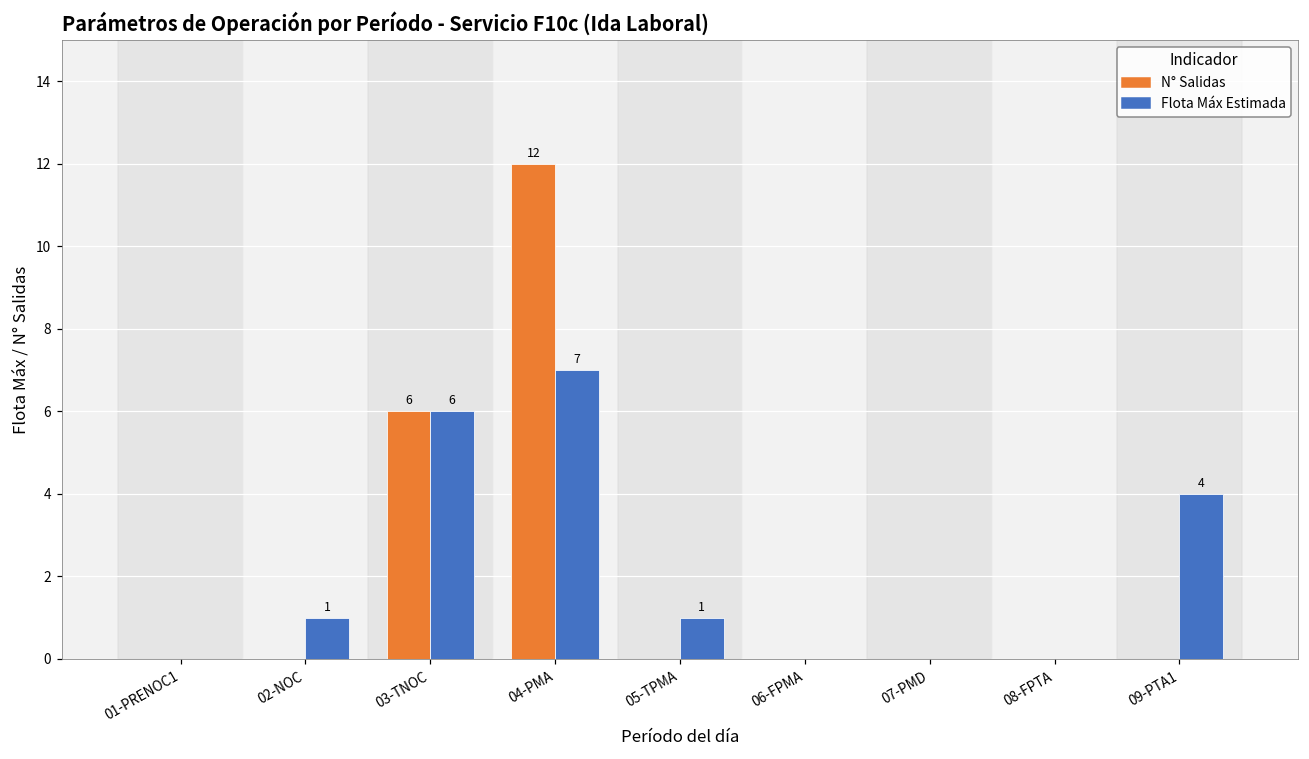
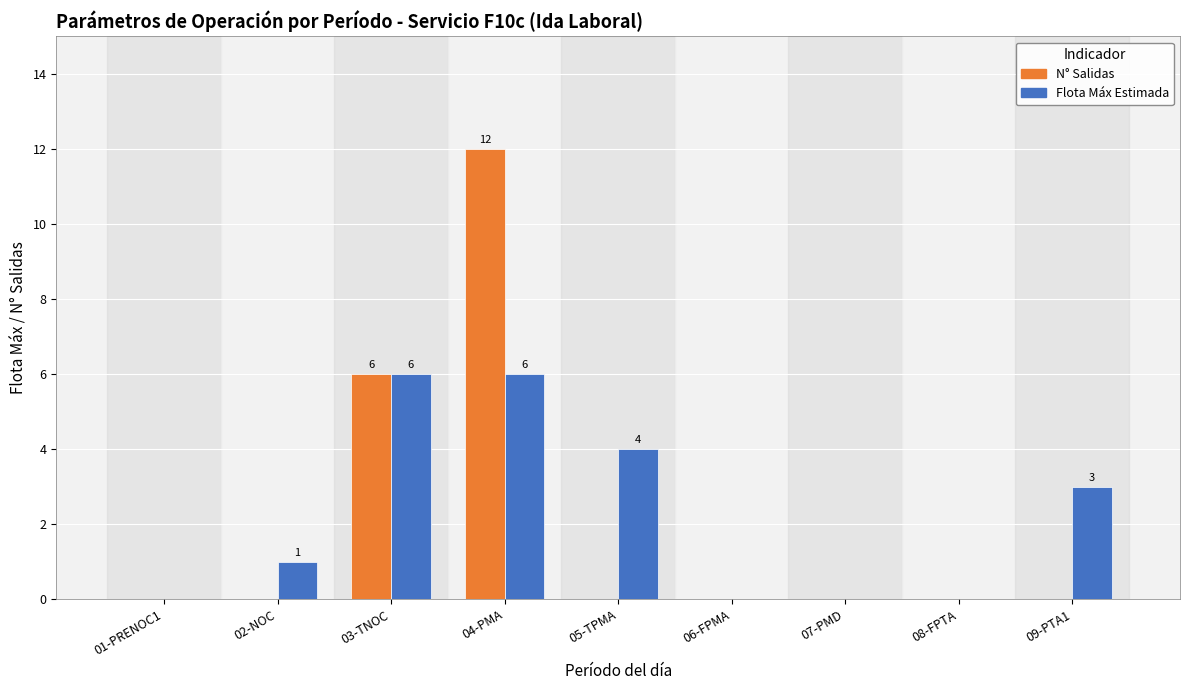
  {
    "N° Salidas": {
      "03-TNOC": 6,
      "04-PMA": 12
    },
    "Flota Máx Estimada": {
      "02-NOC": 1,
      "03-TNOC": 6,
-     "04-PMA": 7,
-     "05-TPMA": 1,
-     "09-PTA1": 4
+     "04-PMA": 6,
+     "05-TPMA": 4,
+     "09-PTA1": 3
    }
  }
